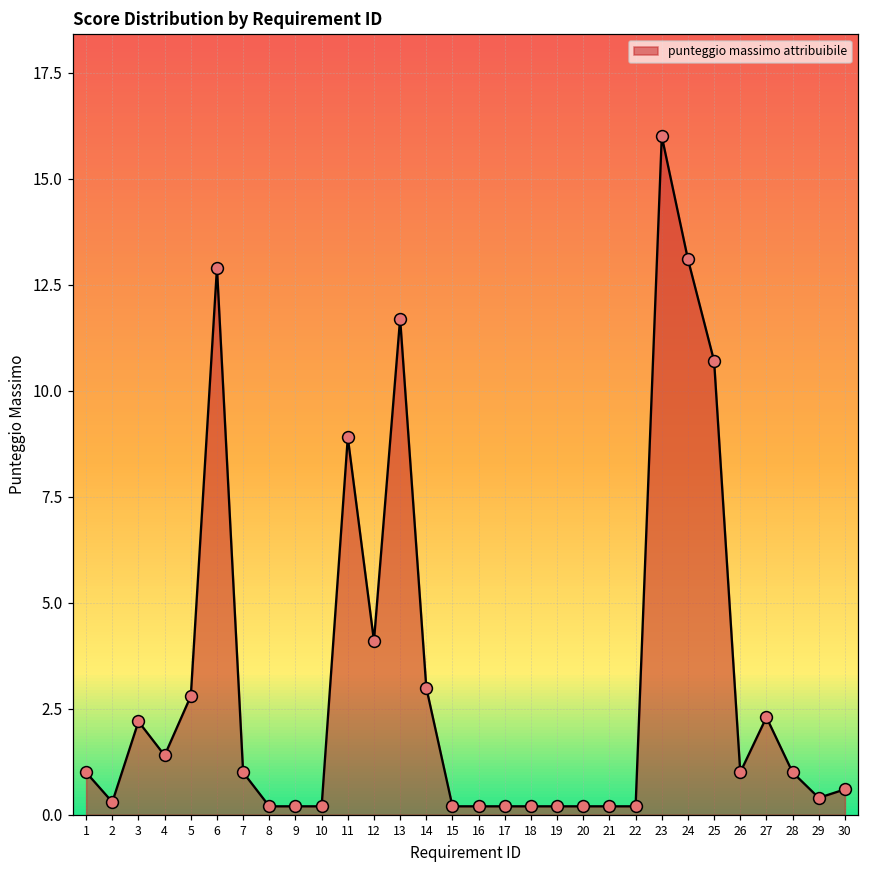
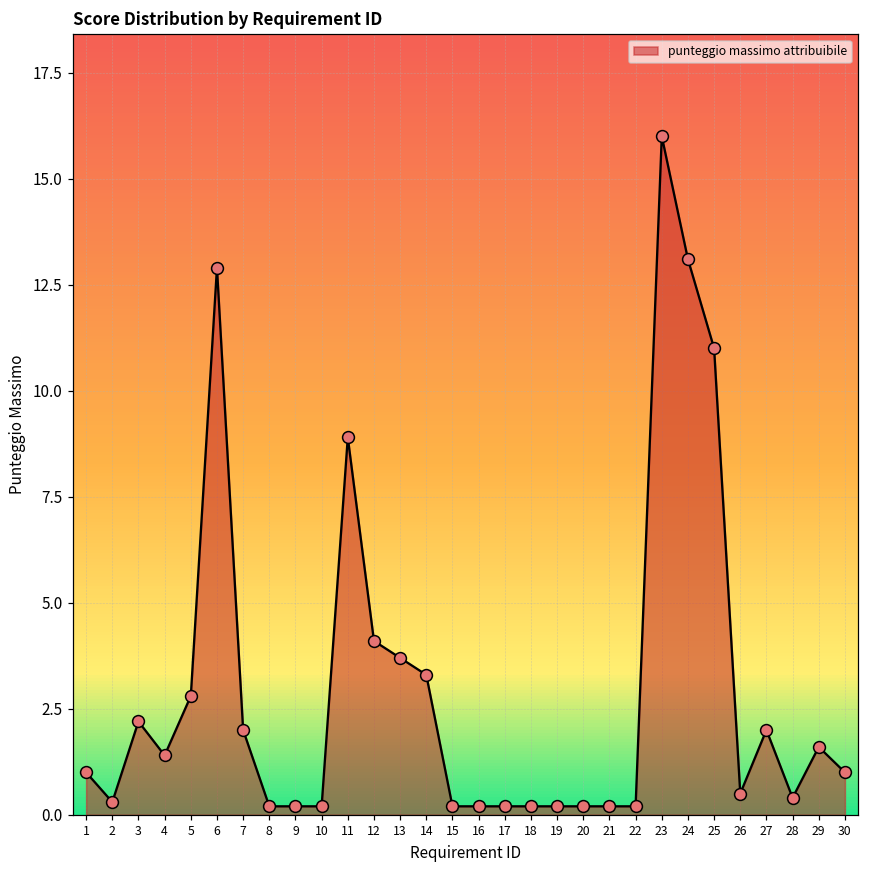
  {
    "1": 1.0,
    "2": 0.3,
    "3": 2.2,
    "4": 1.4,
    "5": 2.8,
    "6": 12.9,
-   "7": 1,
+   "7": 2,
    "8": 0.2,
    "9": 0.2,
    "10": 0.2,
    "11": 8.9,
    "12": 4.1,
-   "13": 11.7,
-   "14": 3.0,
+   "13": 3.7,
+   "14": 3.3,
    "15": 0.2,
    "16": 0.2,
    "17": 0.2,
    "18": 0.2,
    "19": 0.2,
    "20": 0.2,
    "21": 0.2,
    "22": 0.2,
    "23": 16.0,
    "24": 13.1,
-   "25": 10.7,
-   "26": 1.0,
-   "27": 2.3,
-   "28": 1.0,
-   "29": 0.4,
-   "30": 0.6
+   "25": 11.0,
+   "26": 0.5,
+   "27": 2.0,
+   "28": 0.4,
+   "29": 1.6,
+   "30": 1.0
  }
